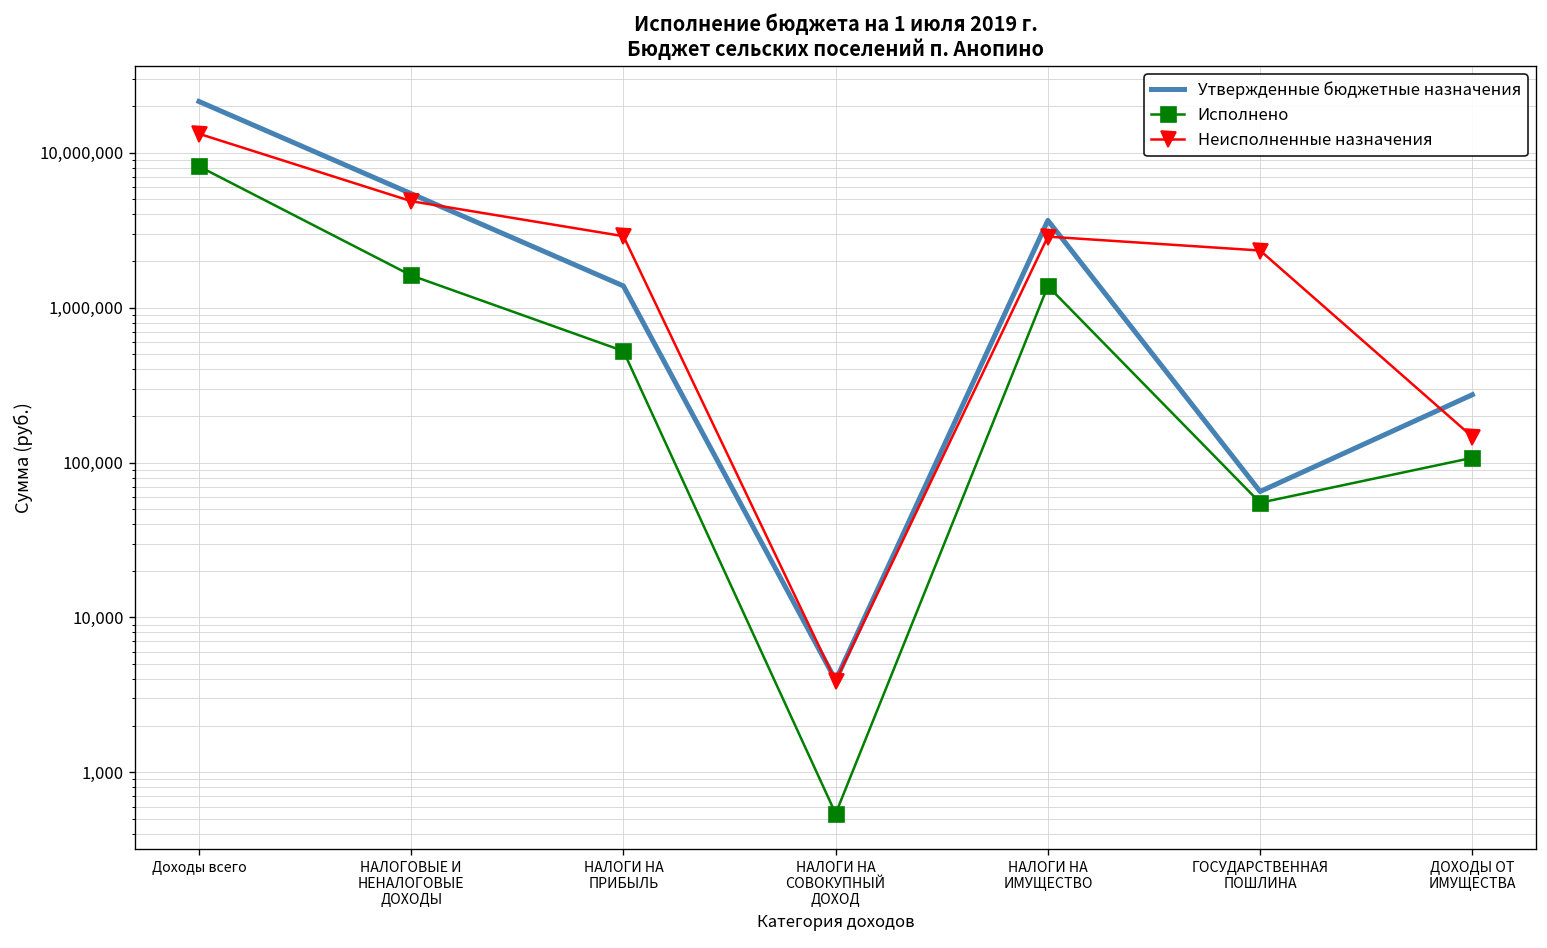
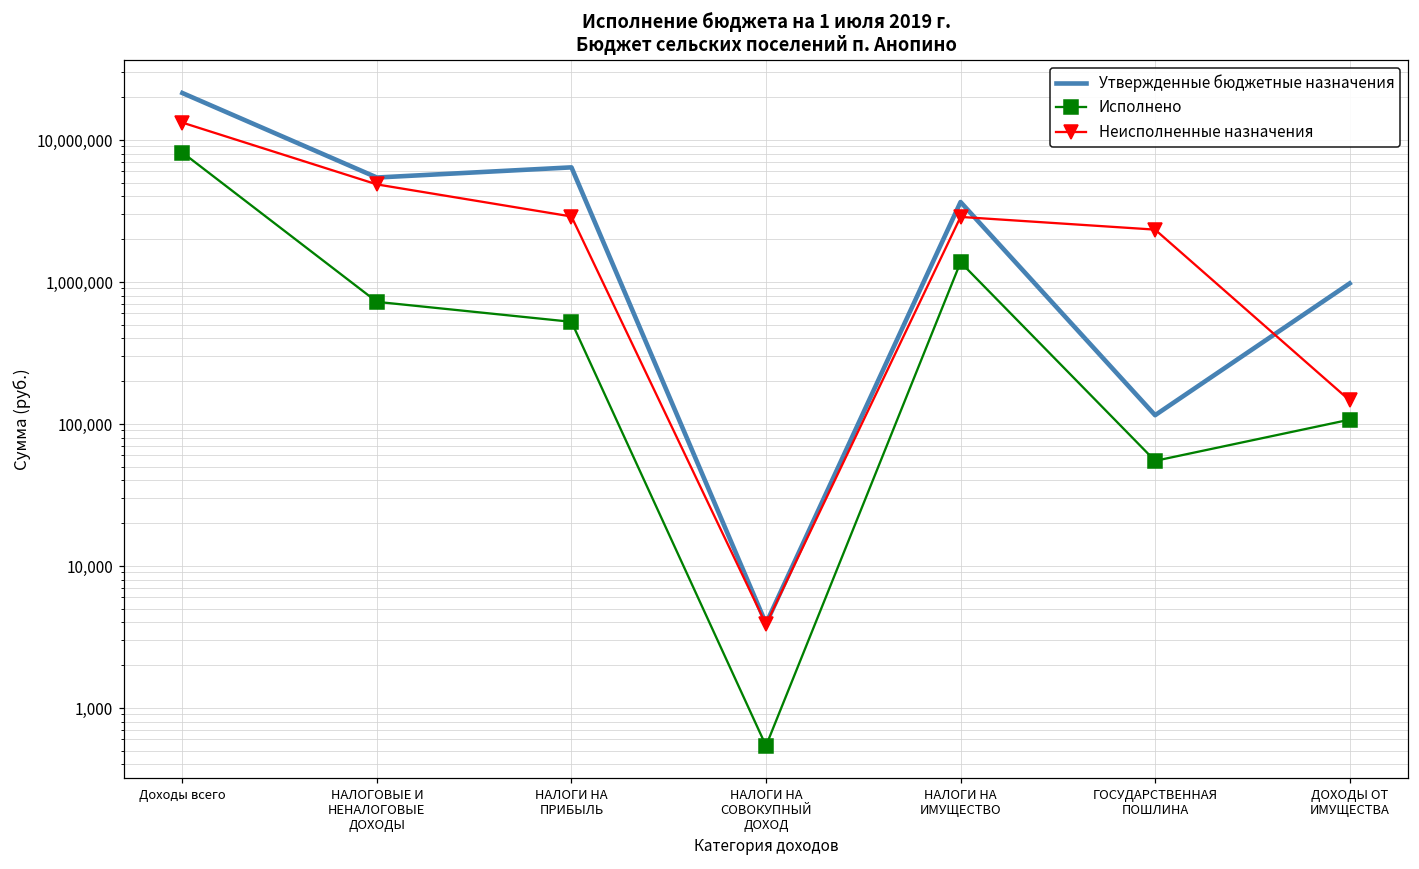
  {
    "Утвержденные бюджетные назначения": {
      "Доходы всего": "21,000,000",
      "НАЛОГОВЫЕ И НЕНАЛОГОВЫЕ ДОХОДЫ": "5,400,000",
-     "НАЛОГИ НА ПРИБЫЛЬ": "1,400,000",
+     "НАЛОГИ НА ПРИБЫЛЬ": "6,000,000",
      "НАЛОГИ НА ИМУЩЕСТВО": "3,700,000",
-     "ГОСУДАРСТВЕННАЯ ПОШЛИНА": "70,000",
-     "ДОХОДЫ ОТ ИМУЩЕСТВА": "270,000"
+     "ГОСУДАРСТВЕННАЯ ПОШЛИНА": "120,000",
+     "ДОХОДЫ ОТ ИМУЩЕСТВА": "1,000,000"
    },
    "Исполнено": {
      "Доходы всего": "8,000,000",
-     "НАЛОГОВЫЕ И НЕНАЛОГОВЫЕ ДОХОДЫ": "1,600,000",
+     "НАЛОГОВЫЕ И НЕНАЛОГОВЫЕ ДОХОДЫ": "700,000",
      "НАЛОГИ НА ПРИБЫЛЬ": "520,000",
      "НАЛОГИ НА СОВОКУПНЫЙ ДОХОД": "540",
      "НАЛОГИ НА ИМУЩЕСТВО": "1,400,000",
      "ГОСУДАРСТВЕННАЯ ПОШЛИНА": "55,000",
      "ДОХОДЫ ОТ ИМУЩЕСТВА": "110,000"
    },
    "Неисполненные назначения": {
      "Доходы всего": "13,000,000",
      "НАЛОГОВЫЕ И НЕНАЛОГОВЫЕ ДОХОДЫ": "4,900,000",
      "НАЛОГИ НА ПРИБЫЛЬ": "2,900,000",
      "НАЛОГИ НА ИМУЩЕСТВО": "2,900,000",
      "ГОСУДАРСТВЕННАЯ ПОШЛИНА": "2,300,000",
      "ДОХОДЫ ОТ ИМУЩЕСТВА": "150,000"
    }
  }
